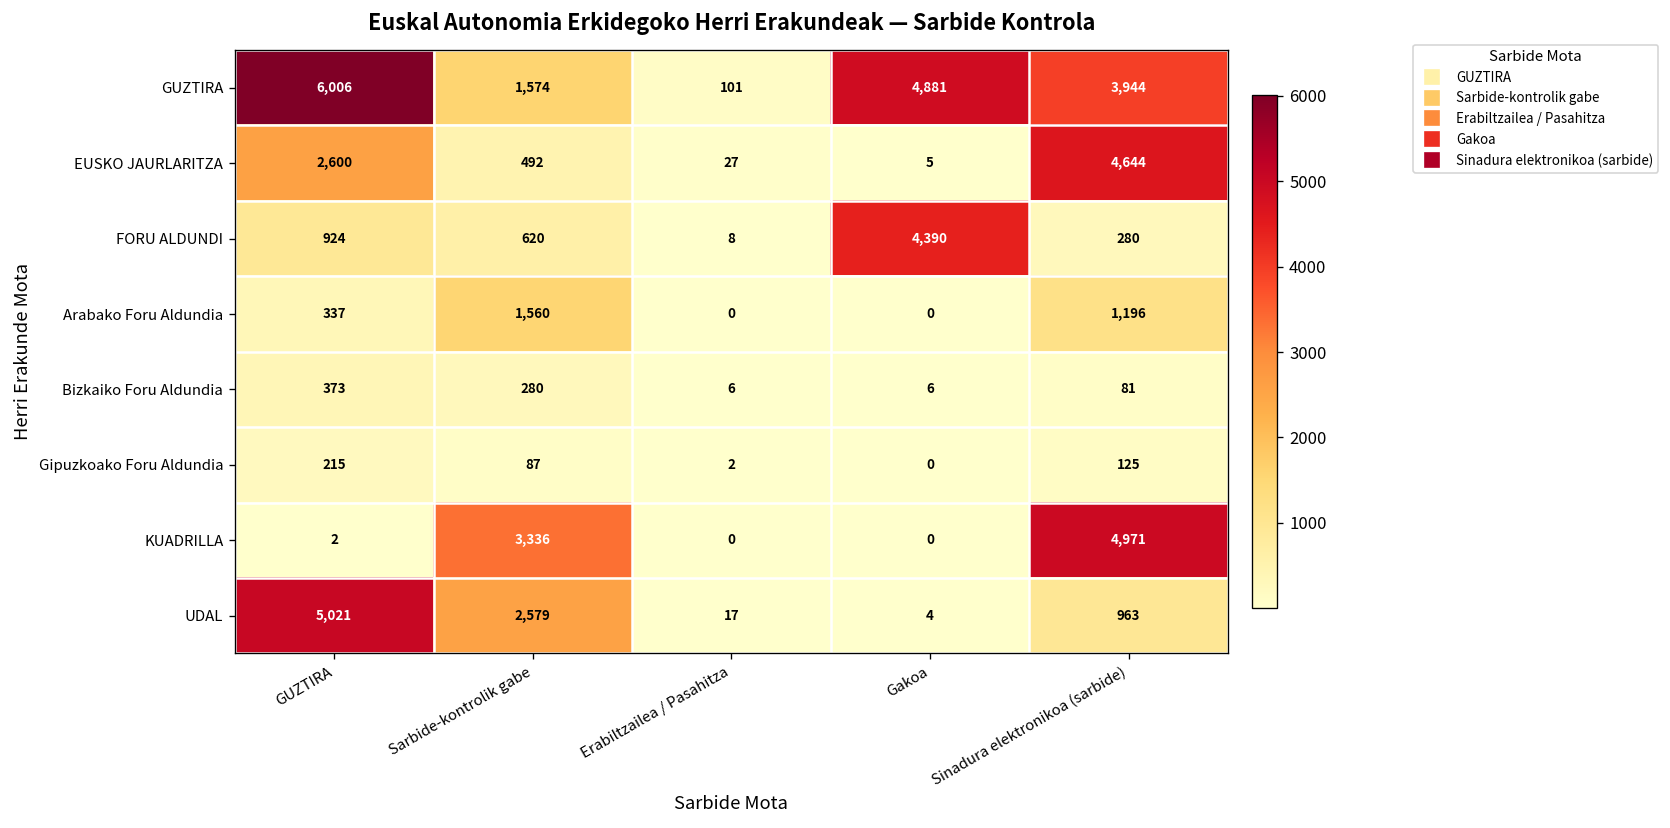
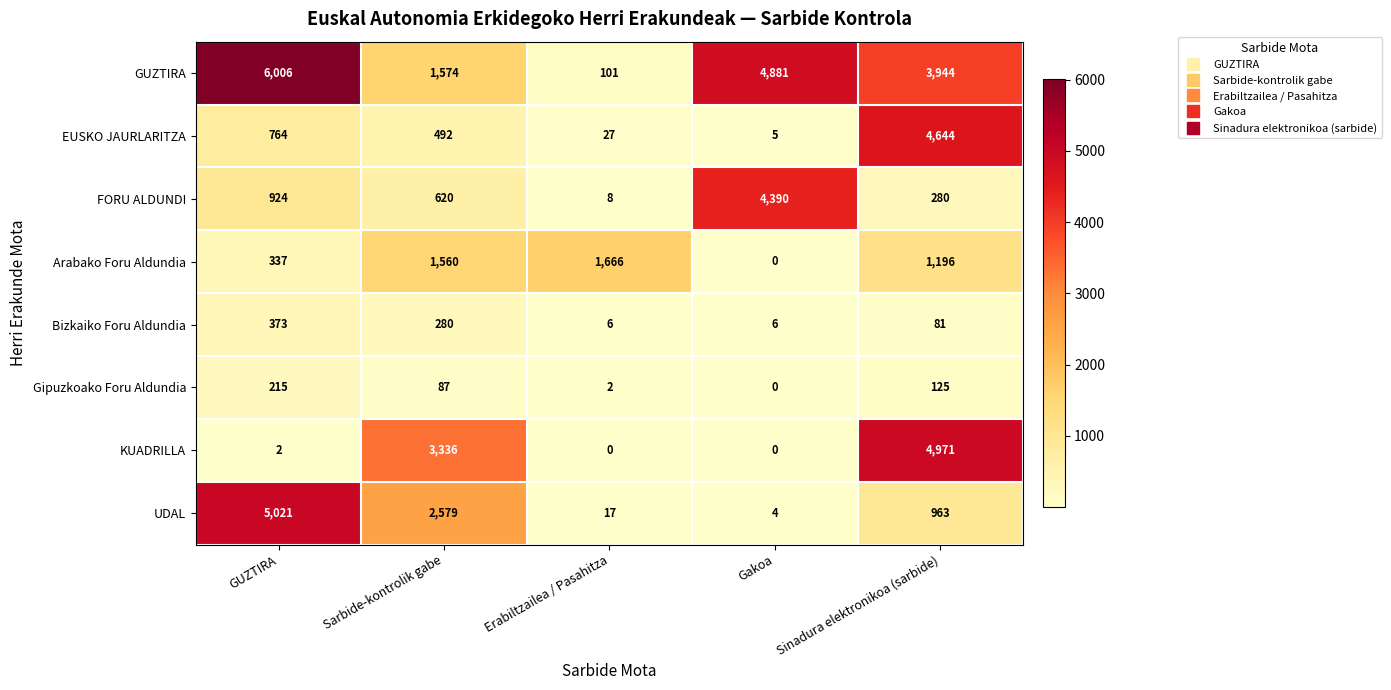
  {
    "GUZTIRA": {
      "GUZTIRA": "6,006",
      "Sarbide-kontrolik gabe": "1,574",
      "Erabiltzailea / Pasahitza": "101",
      "Gakoa": "4,881",
      "Sinadura elektronikoa (sarbide)": "3,944"
    },
    "EUSKO JAURLARITZA": {
-     "GUZTIRA": "2,600",
+     "GUZTIRA": "764",
      "Sarbide-kontrolik gabe": "492",
      "Erabiltzailea / Pasahitza": "27",
      "Gakoa": "5",
      "Sinadura elektronikoa (sarbide)": "4,644"
    },
    "FORU ALDUNDI": {
      "GUZTIRA": "924",
      "Sarbide-kontrolik gabe": "620",
      "Erabiltzailea / Pasahitza": "8",
      "Gakoa": "4,390",
      "Sinadura elektronikoa (sarbide)": "280"
    },
    "Arabako Foru Aldundia": {
      "GUZTIRA": "337",
      "Sarbide-kontrolik gabe": "1,560",
-     "Erabiltzailea / Pasahitza": "0",
+     "Erabiltzailea / Pasahitza": "1,666",
      "Gakoa": "0",
      "Sinadura elektronikoa (sarbide)": "1,196"
    },
    "Bizkaiko Foru Aldundia": {
      "GUZTIRA": "373",
      "Sarbide-kontrolik gabe": "280",
      "Erabiltzailea / Pasahitza": "6",
      "Gakoa": "6",
      "Sinadura elektronikoa (sarbide)": "81"
    },
    "Gipuzkoako Foru Aldundia": {
      "GUZTIRA": "215",
      "Sarbide-kontrolik gabe": "87",
      "Erabiltzailea / Pasahitza": "2",
      "Gakoa": "0",
      "Sinadura elektronikoa (sarbide)": "125"
    },
    "KUADRILLA": {
      "GUZTIRA": "2",
      "Sarbide-kontrolik gabe": "3,336",
      "Erabiltzailea / Pasahitza": "0",
      "Gakoa": "0",
      "Sinadura elektronikoa (sarbide)": "4,971"
    },
    "UDAL": {
      "GUZTIRA": "5,021",
      "Sarbide-kontrolik gabe": "2,579",
      "Erabiltzailea / Pasahitza": "17",
      "Gakoa": "4",
      "Sinadura elektronikoa (sarbide)": "963"
    }
  }
